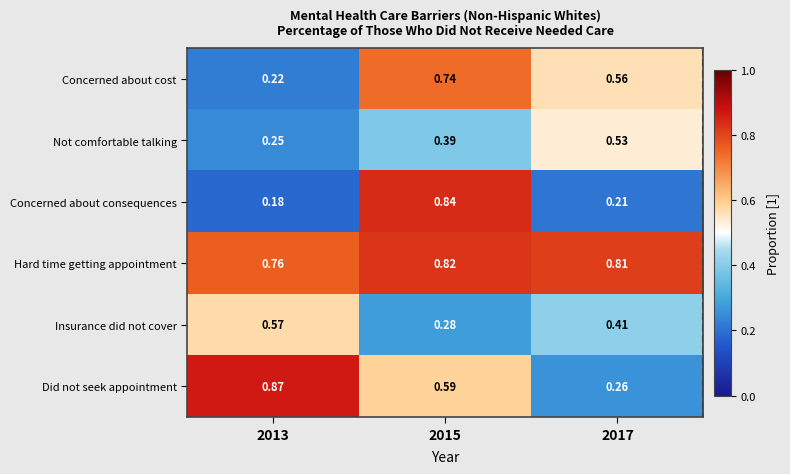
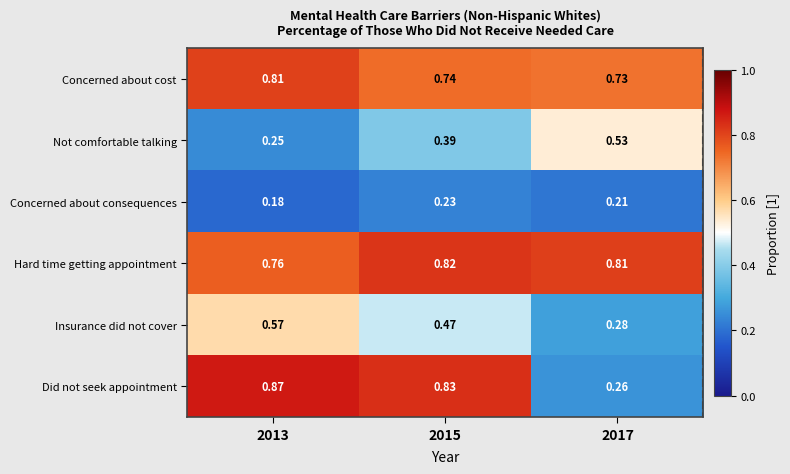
  {
    "Concerned about cost": {
-     "2013": 0.22,
+     "2013": 0.81,
      "2015": 0.74,
-     "2017": 0.56
+     "2017": 0.73
    },
    "Not comfortable talking": {
      "2013": 0.25,
      "2015": 0.39,
      "2017": 0.53
    },
    "Concerned about consequences": {
      "2013": 0.18,
-     "2015": 0.84,
+     "2015": 0.23,
      "2017": 0.21
    },
    "Hard time getting appointment": {
      "2013": 0.76,
      "2015": 0.82,
      "2017": 0.81
    },
    "Insurance did not cover": {
      "2013": 0.57,
-     "2015": 0.28,
-     "2017": 0.41
+     "2015": 0.47,
+     "2017": 0.28
    },
    "Did not seek appointment": {
      "2013": 0.87,
-     "2015": 0.59,
+     "2015": 0.83,
      "2017": 0.26
    }
  }
